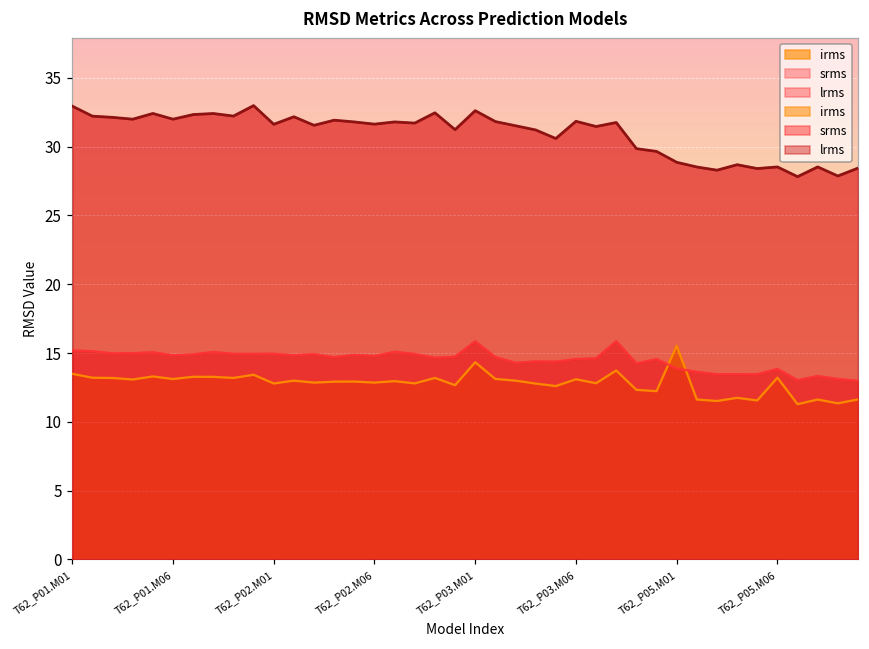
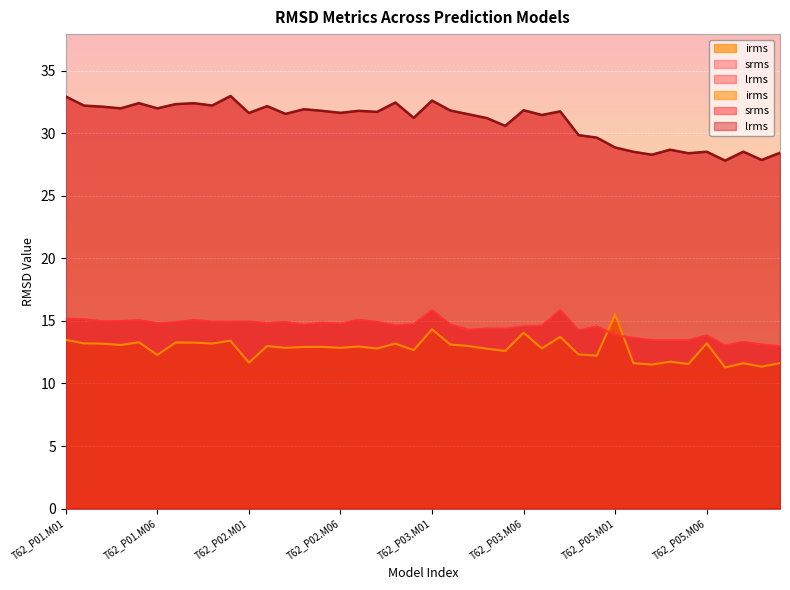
  {
    "irms": {
      "T62_P01.M01": 13.5,
-     "T62_P01.M06": 13.1,
-     "T62_P02.M01": 12.8,
+     "T62_P01.M06": 12.3,
+     "T62_P02.M01": 11.7,
      "T62_P02.M06": 12.9,
      "T62_P03.M01": 14.3,
-     "T62_P03.M06": 13.1,
+     "T62_P03.M06": 14.1,
      "T62_P05.M01": 15.5,
      "T62_P05.M06": 13.2
    }
  }
